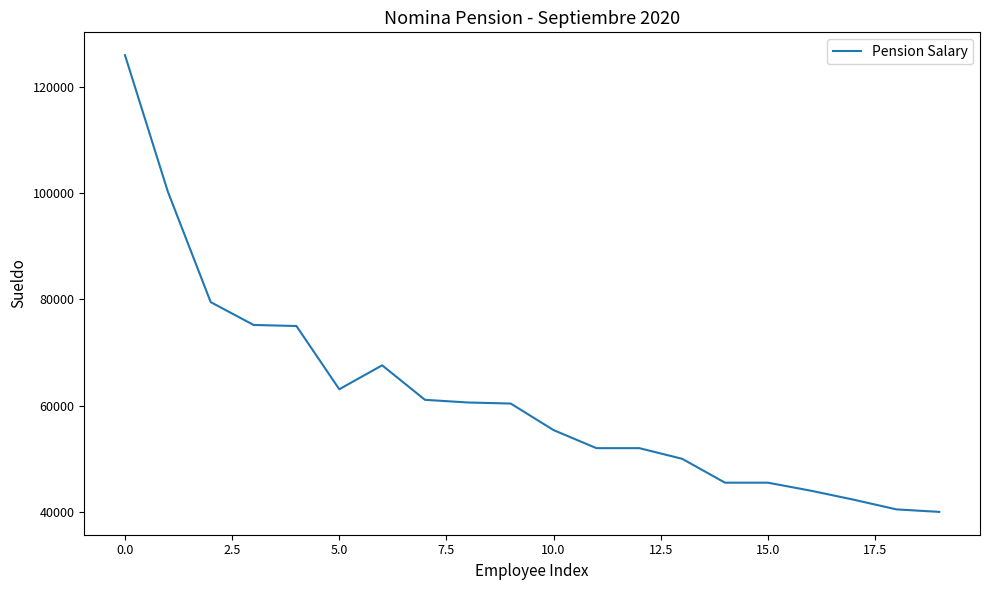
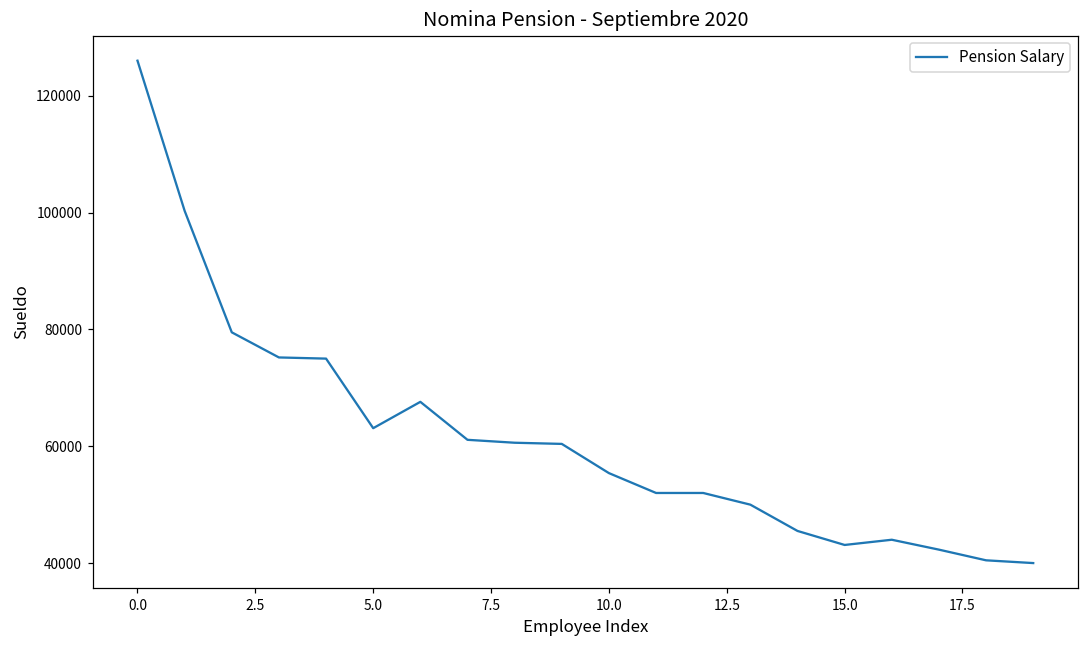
  {
    "0.0": 126000,
    "5.0": 63000,
    "10.0": 55000,
-   "15.0": 46000
+   "15.0": 43000
  }
